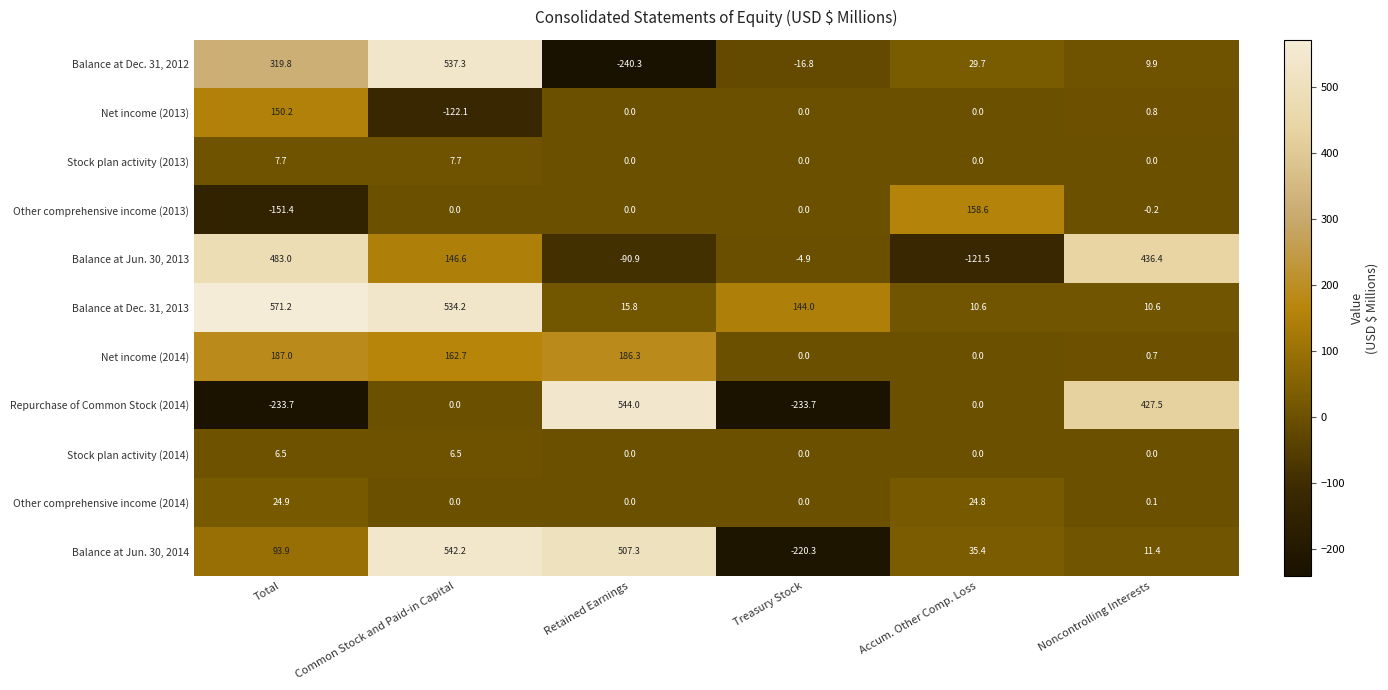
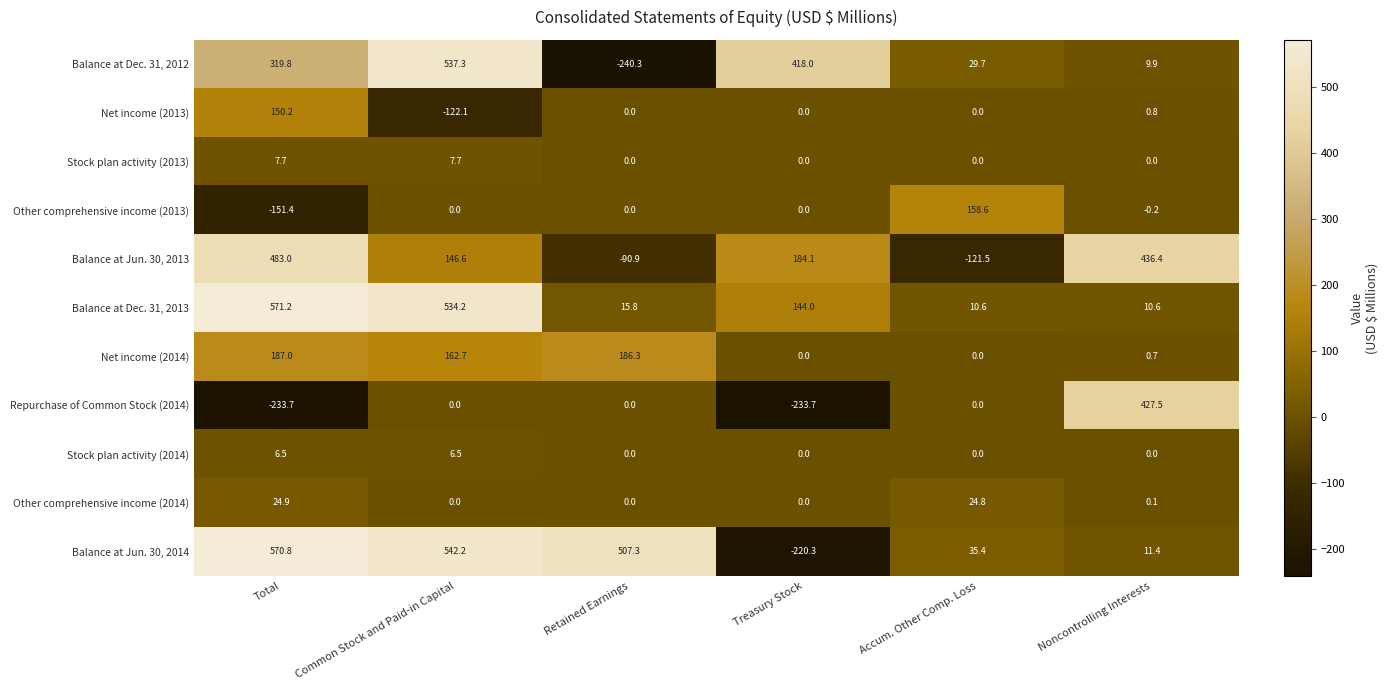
  {
    "Balance at Dec. 31, 2012": {
      "Total": 319.8,
      "Common Stock and Paid-in Capital": 537.3,
      "Retained Earnings": -240.3,
-     "Treasury Stock": -16.8,
+     "Treasury Stock": 418.0,
      "Accum. Other Comp. Loss": 29.7,
      "Noncontrolling Interests": 9.9
    },
    "Net income (2013)": {
      "Total": 150.2,
      "Common Stock and Paid-in Capital": -122.1,
      "Retained Earnings": 0.0,
      "Treasury Stock": 0.0,
      "Accum. Other Comp. Loss": 0.0,
      "Noncontrolling Interests": 0.8
    },
    "Stock plan activity (2013)": {
      "Total": 7.7,
      "Common Stock and Paid-in Capital": 7.7,
      "Retained Earnings": 0.0,
      "Treasury Stock": 0.0,
      "Accum. Other Comp. Loss": 0.0,
      "Noncontrolling Interests": 0.0
    },
    "Other comprehensive income (2013)": {
      "Total": -151.4,
      "Common Stock and Paid-in Capital": 0.0,
      "Retained Earnings": 0.0,
      "Treasury Stock": 0.0,
      "Accum. Other Comp. Loss": 158.6,
      "Noncontrolling Interests": -0.2
    },
    "Balance at Jun. 30, 2013": {
      "Total": 483.0,
      "Common Stock and Paid-in Capital": 146.6,
      "Retained Earnings": -90.9,
-     "Treasury Stock": -4.9,
+     "Treasury Stock": 184.1,
      "Accum. Other Comp. Loss": -121.5,
      "Noncontrolling Interests": 436.4
    },
    "Balance at Dec. 31, 2013": {
      "Total": 571.2,
      "Common Stock and Paid-in Capital": 534.2,
      "Retained Earnings": 15.8,
      "Treasury Stock": 144.0,
      "Accum. Other Comp. Loss": 10.6,
      "Noncontrolling Interests": 10.6
    },
    "Net income (2014)": {
      "Total": 187.0,
      "Common Stock and Paid-in Capital": 162.7,
      "Retained Earnings": 186.3,
      "Treasury Stock": 0.0,
      "Accum. Other Comp. Loss": 0.0,
      "Noncontrolling Interests": 0.7
    },
    "Repurchase of Common Stock (2014)": {
      "Total": -233.7,
      "Common Stock and Paid-in Capital": 0.0,
-     "Retained Earnings": 544.0,
+     "Retained Earnings": 0.0,
      "Treasury Stock": -233.7,
      "Accum. Other Comp. Loss": 0.0,
      "Noncontrolling Interests": 427.5
    },
    "Stock plan activity (2014)": {
      "Total": 6.5,
      "Common Stock and Paid-in Capital": 6.5,
      "Retained Earnings": 0.0,
      "Treasury Stock": 0.0,
      "Accum. Other Comp. Loss": 0.0,
      "Noncontrolling Interests": 0.0
    },
    "Other comprehensive income (2014)": {
      "Total": 24.9,
      "Common Stock and Paid-in Capital": 0.0,
      "Retained Earnings": 0.0,
      "Treasury Stock": 0.0,
      "Accum. Other Comp. Loss": 24.8,
      "Noncontrolling Interests": 0.1
    },
    "Balance at Jun. 30, 2014": {
-     "Total": 93.9,
+     "Total": 570.8,
      "Common Stock and Paid-in Capital": 542.2,
      "Retained Earnings": 507.3,
      "Treasury Stock": -220.3,
      "Accum. Other Comp. Loss": 35.4,
      "Noncontrolling Interests": 11.4
    }
  }
